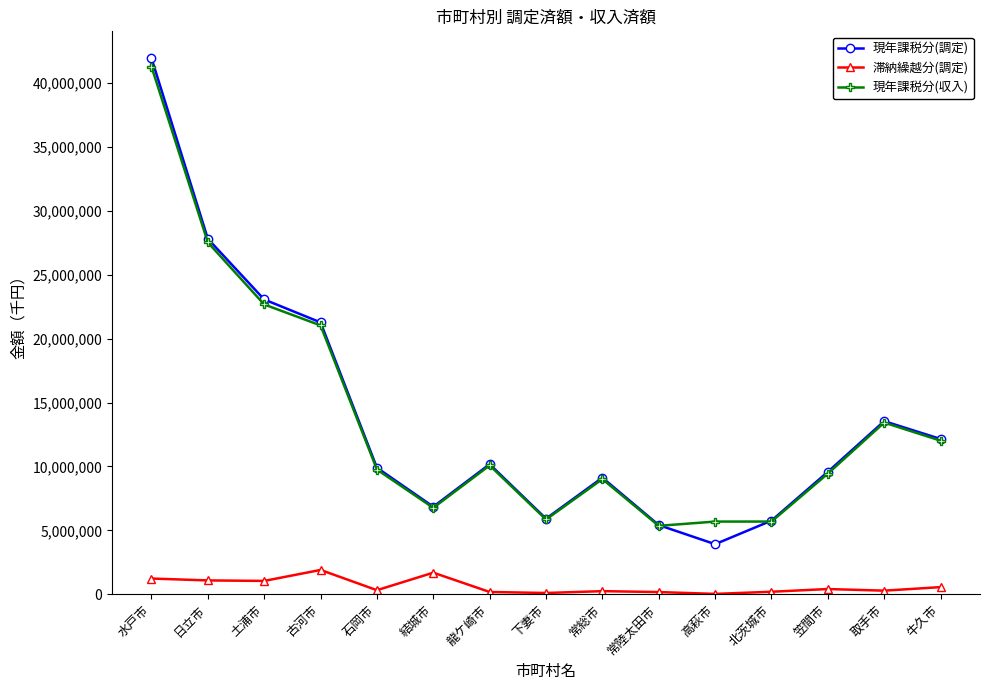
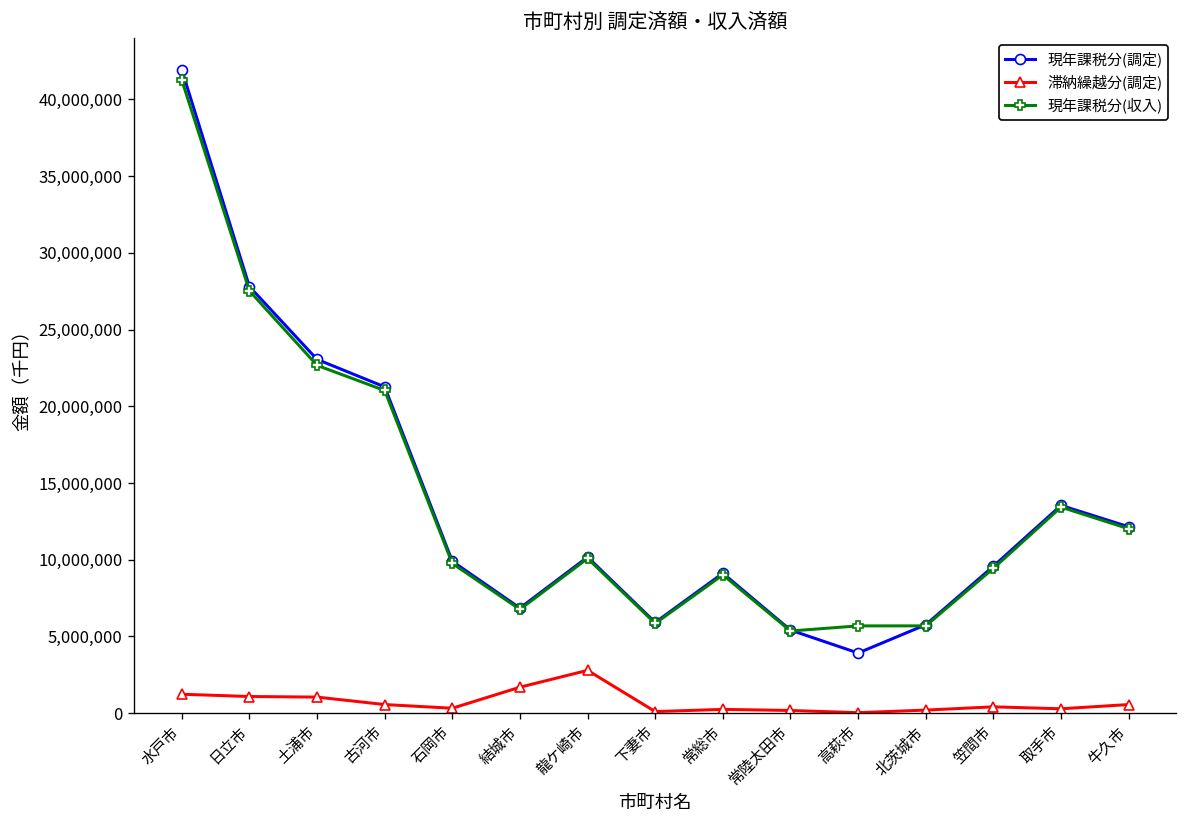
  {
    "現年課税分(調定)": {
      "水戸市": "41,900,000",
      "日立市": "27,800,000",
      "土浦市": "23,100,000",
      "古河市": "21,300,000",
      "高萩市": "3,900,000"
    },
    "滞納繰越分(調定)": {
      "水戸市": "1,200,000",
      "日立市": "1,100,000",
      "土浦市": "1,000,000",
-     "古河市": "1,900,000",
+     "古河市": "600,000",
      "石岡市": "300,000",
      "結城市": "1,700,000",
-     "龍ケ崎市": "200,000",
+     "龍ケ崎市": "2,800,000",
      "下妻市": "100,000",
      "常総市": "200,000",
      "常陸太田市": "200,000",
      "高萩市": "0",
      "北茨城市": "200,000",
      "笠間市": "400,000",
      "取手市": "300,000",
      "牛久市": "600,000"
    },
    "現年課税分(収入)": {
      "水戸市": "41,300,000",
      "日立市": "27,500,000",
      "土浦市": "22,700,000",
      "古河市": "21,000,000",
      "高萩市": "5,700,000"
    }
  }
